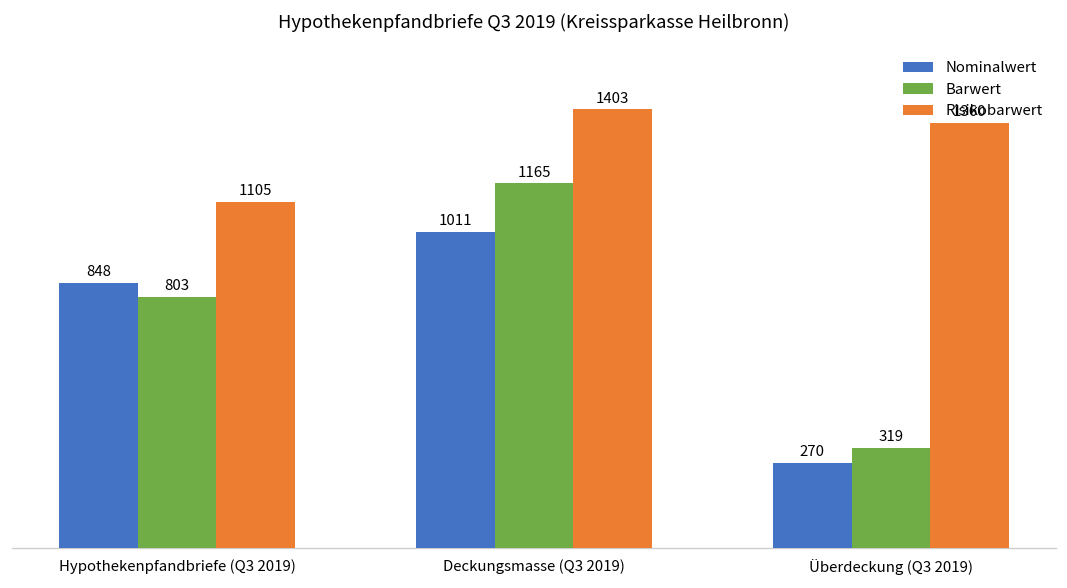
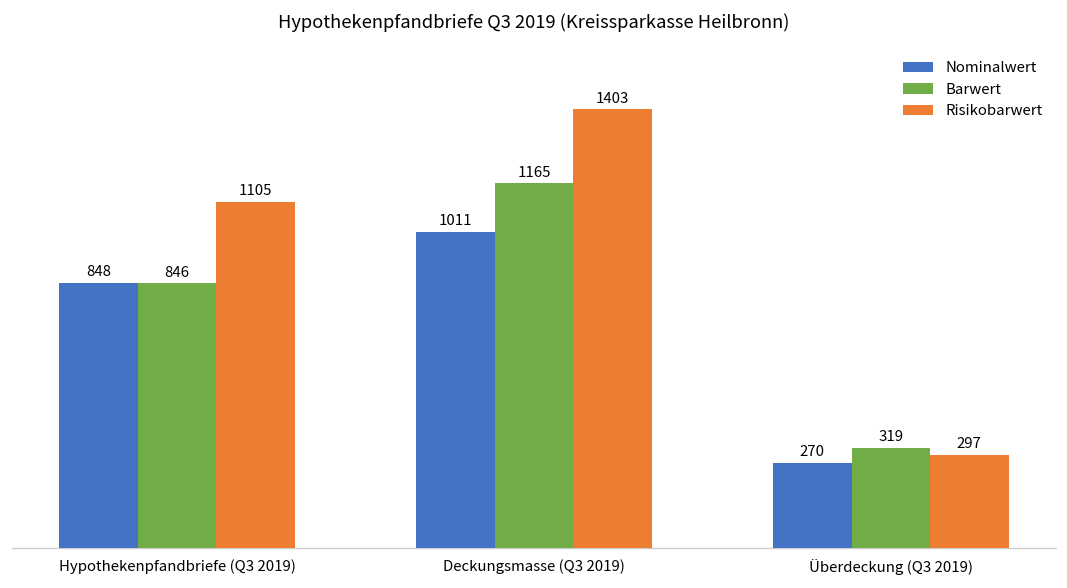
  {
    "Nominalwert": {
      "Hypothekenpfandbriefe (Q3 2019)": 848,
      "Deckungsmasse (Q3 2019)": 1011
    },
    "Barwert": {
-     "Hypothekenpfandbriefe (Q3 2019)": 803
+     "Hypothekenpfandbriefe (Q3 2019)": 846
    },
    "Risikobarwert": {
      "Deckungsmasse (Q3 2019)": 1403,
-     "Überdeckung (Q3 2019)": 1360
+     "Überdeckung (Q3 2019)": 297
    }
  }
